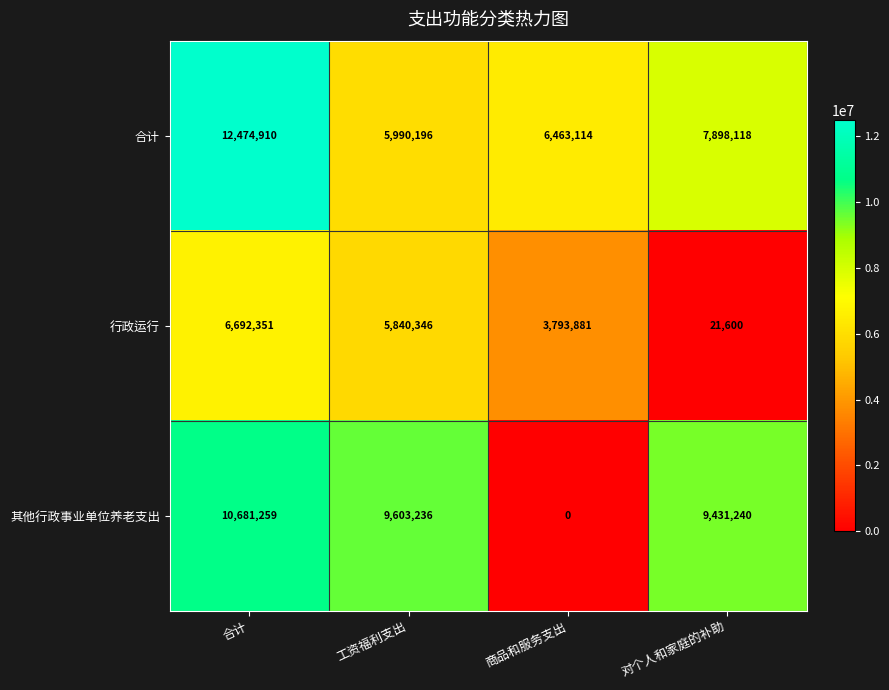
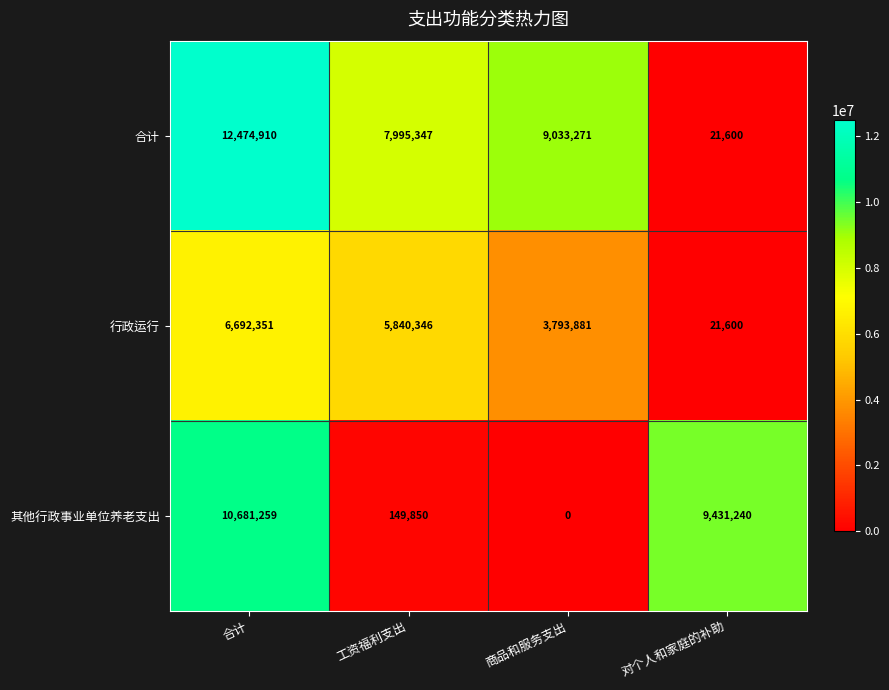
  {
    "合计": {
      "合计": "12,474,910",
-     "工资福利支出": "5,990,196",
-     "商品和服务支出": "6,463,114",
-     "对个人和家庭的补助": "7,898,118"
+     "工资福利支出": "7,995,347",
+     "商品和服务支出": "9,033,271",
+     "对个人和家庭的补助": "21,600"
    },
    "行政运行": {
      "合计": "6,692,351",
      "工资福利支出": "5,840,346",
      "商品和服务支出": "3,793,881",
      "对个人和家庭的补助": "21,600"
    },
    "其他行政事业单位养老支出": {
      "合计": "10,681,259",
-     "工资福利支出": "9,603,236",
+     "工资福利支出": "149,850",
      "商品和服务支出": "0",
      "对个人和家庭的补助": "9,431,240"
    }
  }
